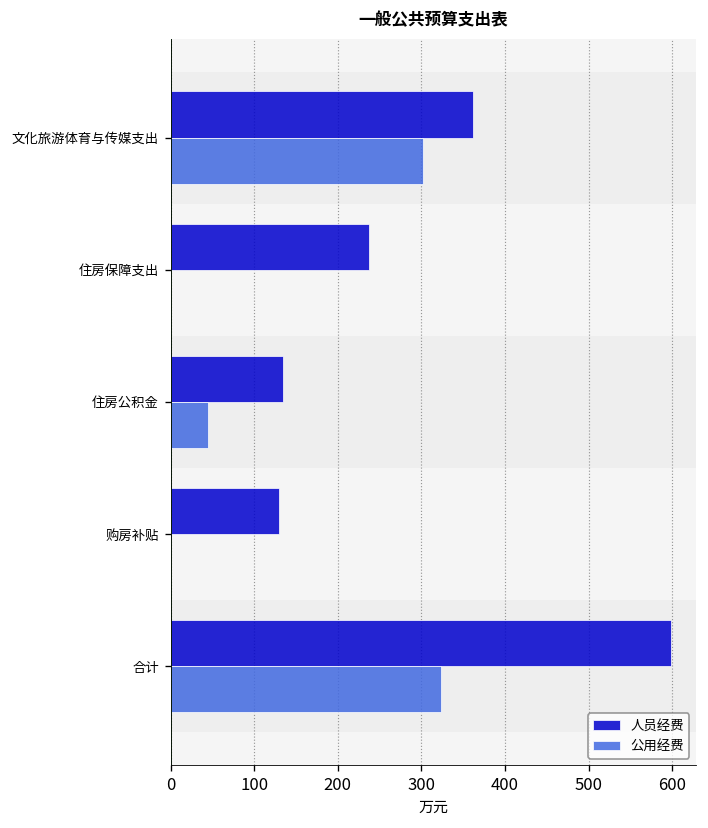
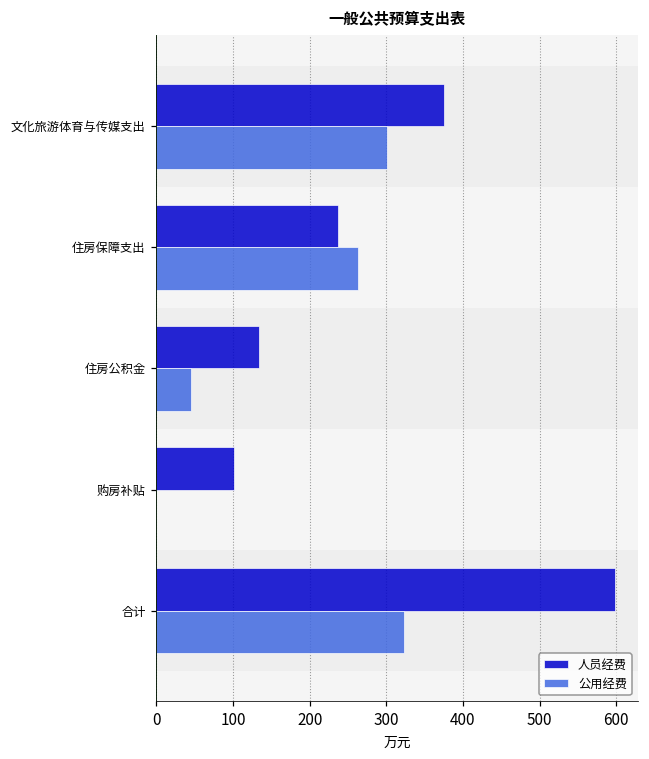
  {
    "人员经费": {
-     "文化旅游体育与传媒支出": 360,
+     "文化旅游体育与传媒支出": 380,
      "住房保障支出": 240,
      "住房公积金": 130,
-     "购房补贴": 130,
+     "购房补贴": 100,
      "合计": 600
    },
    "公用经费": {
      "文化旅游体育与传媒支出": 300,
-     "住房保障支出": 0,
+     "住房保障支出": 260,
      "住房公积金": 40,
      "购房补贴": 0,
      "合计": 320
    }
  }
